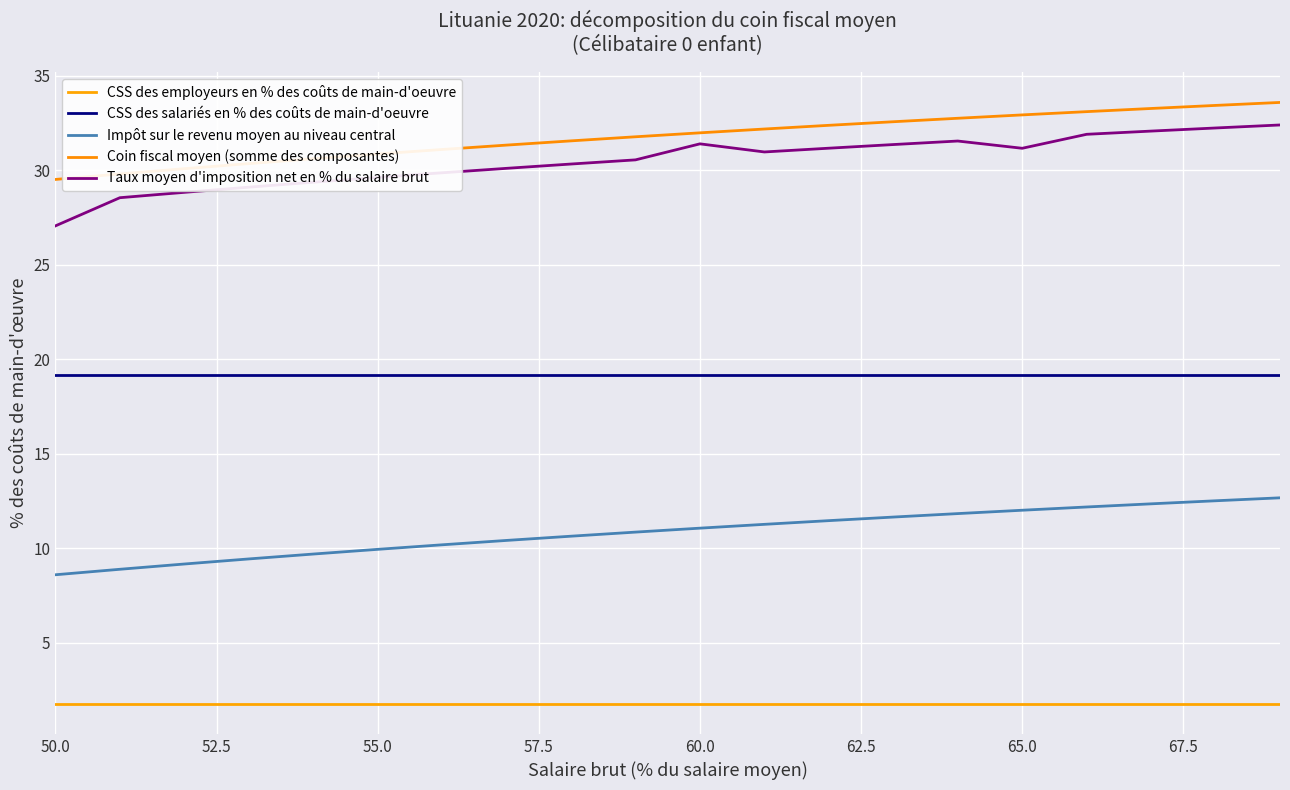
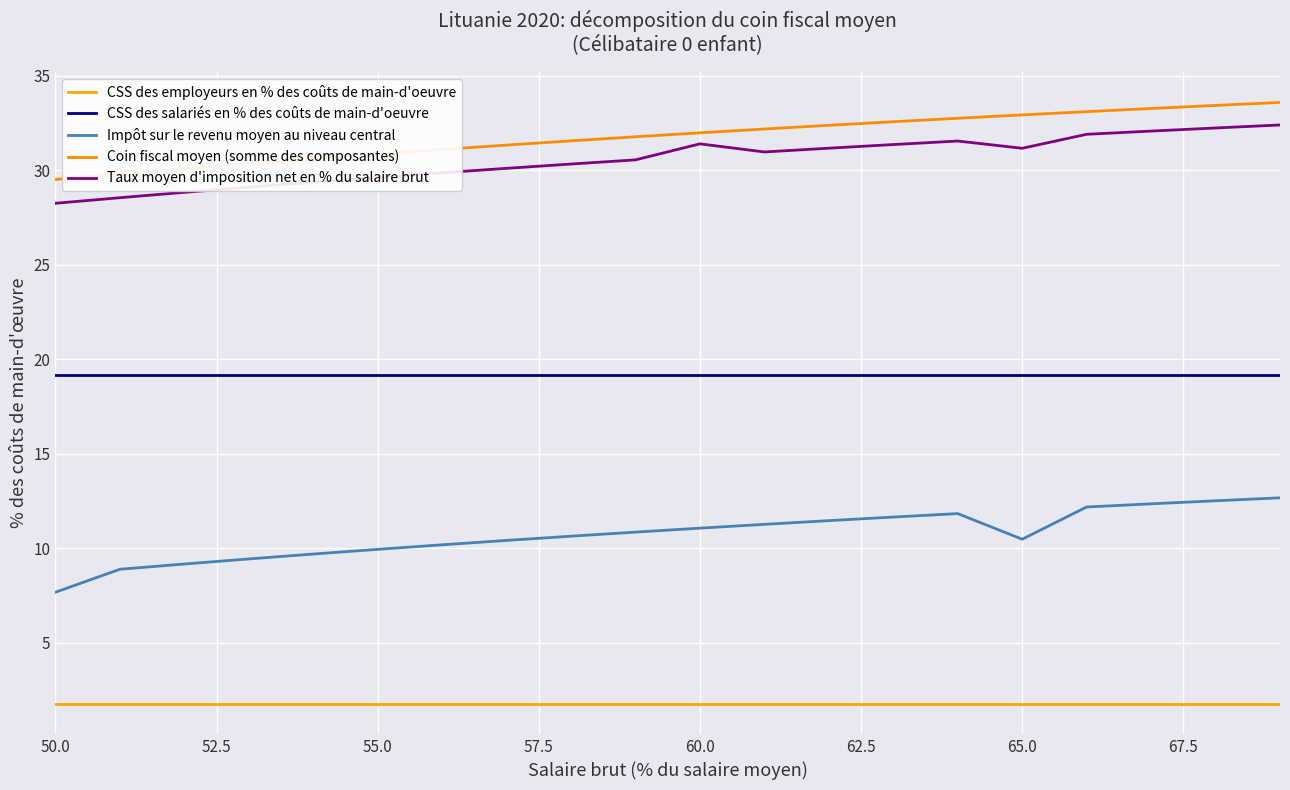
  {
    "CSS des salariés en % des coûts de main-d'oeuvre": {
      "50.0": 19.2,
      "55.0": 19.2,
      "60.0": 19.2,
      "65.0": 19.2
    },
    "Impôt sur le revenu moyen au niveau central": {
-     "50.0": 8.6,
+     "50.0": 7.7,
      "55.0": 9.9,
      "60.0": 11.1,
-     "65.0": 12.0
+     "65.0": 10.5
    },
    "Taux moyen d'imposition net en % du salaire brut": {
-     "50.0": 27.0,
+     "50.0": 28.2,
      "60.0": 31.4,
      "65.0": 31.2
    }
  }
